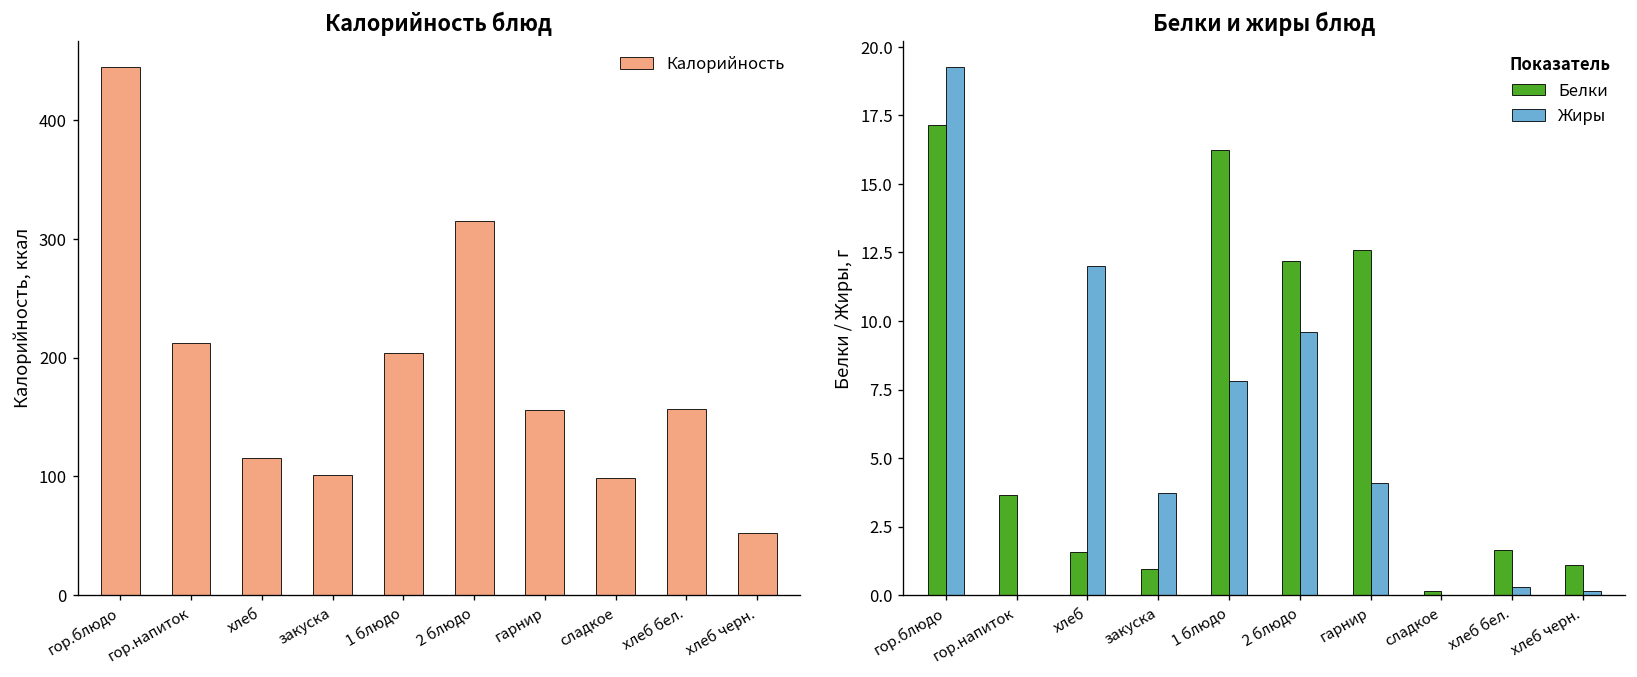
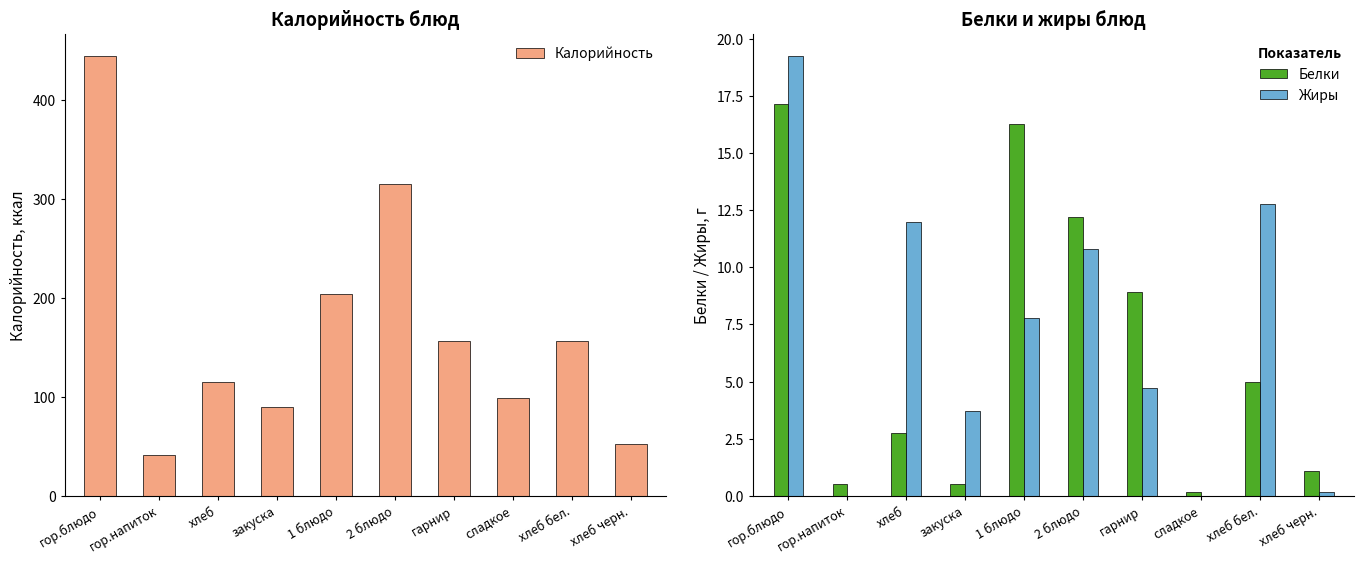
  {
    "Калорийность блюд": {
      "гор.блюдо": 440,
-     "гор.напиток": 210,
+     "гор.напиток": 40,
      "хлеб": 120,
-     "закуска": 100,
+     "закуска": 90,
      "1 блюдо": 200,
      "2 блюдо": 310,
      "гарнир": 160,
      "сладкое": 100,
      "хлеб бел.": 160,
      "хлеб черн.": 50
    },
    "Белки и жиры блюд": {
      "Белки": {
        "гор.блюдо": 17.1,
-       "гор.напиток": 3.7,
-       "хлеб": 1.6,
-       "закуска": 1.0,
+       "гор.напиток": 0.5,
+       "хлеб": 2.8,
+       "закуска": 0.5,
        "1 блюдо": 16.3,
        "2 блюдо": 12.2,
-       "гарнир": 12.6,
+       "гарнир": 8.9,
        "сладкое": 0.2,
-       "хлеб бел.": 1.7,
+       "хлеб бел.": 5.0,
        "хлеб черн.": 1.1
      },
      "Жиры": {
        "гор.блюдо": 19.3,
        "гор.напиток": 0.0,
        "хлеб": 12.0,
        "закуска": 3.7,
        "1 блюдо": 7.8,
-       "2 блюдо": 9.6,
-       "гарнир": 4.1,
+       "2 блюдо": 10.8,
+       "гарнир": 4.7,
        "сладкое": 0.0,
-       "хлеб бел.": 0.3,
+       "хлеб бел.": 12.8,
        "хлеб черн.": 0.2
      }
    }
  }
